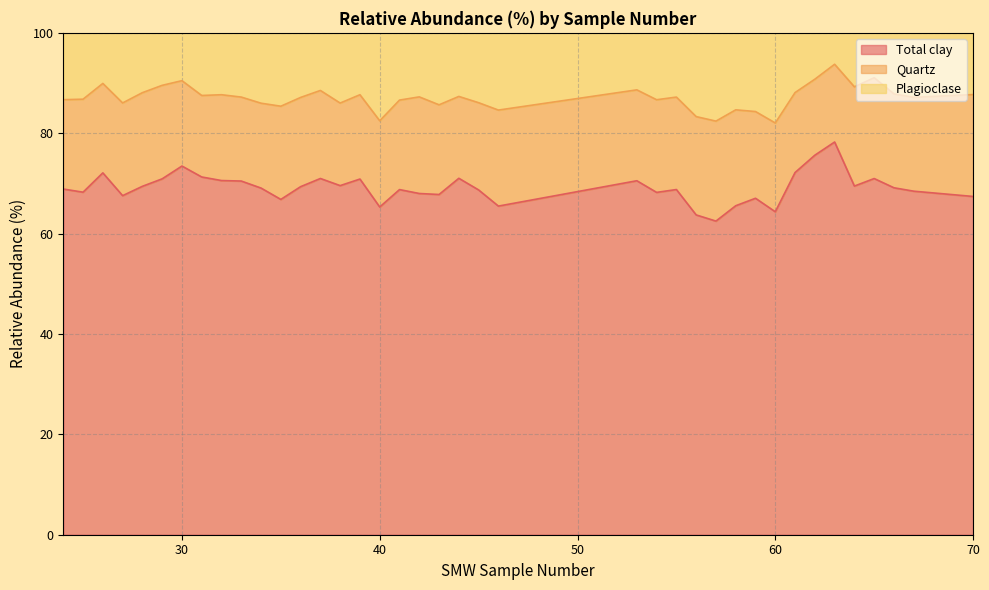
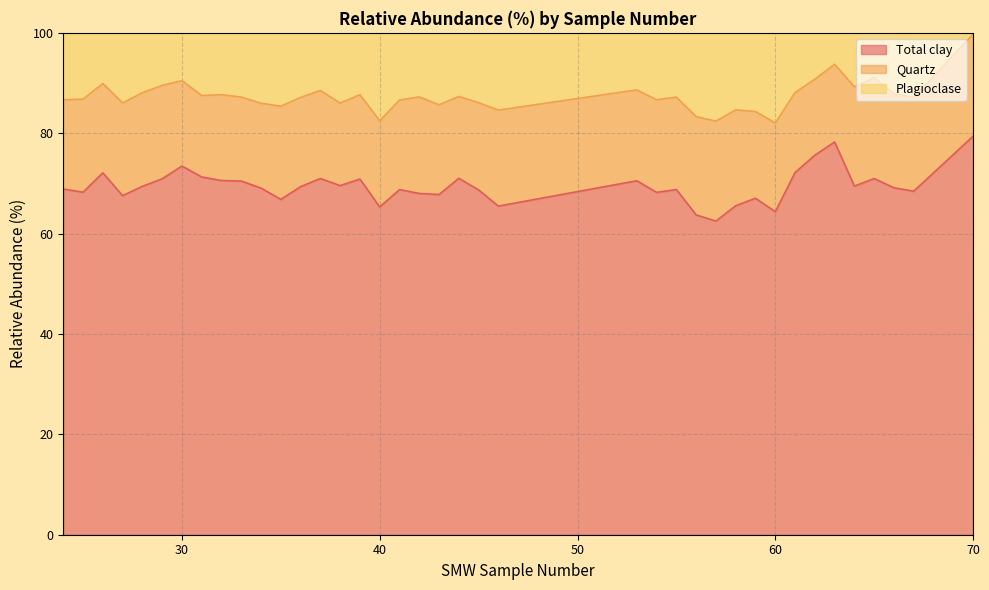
  {
    "Total clay": {
      "30": 73,
      "40": 65,
      "60": 64,
-     "70": 67
+     "70": 79
    }
  }
